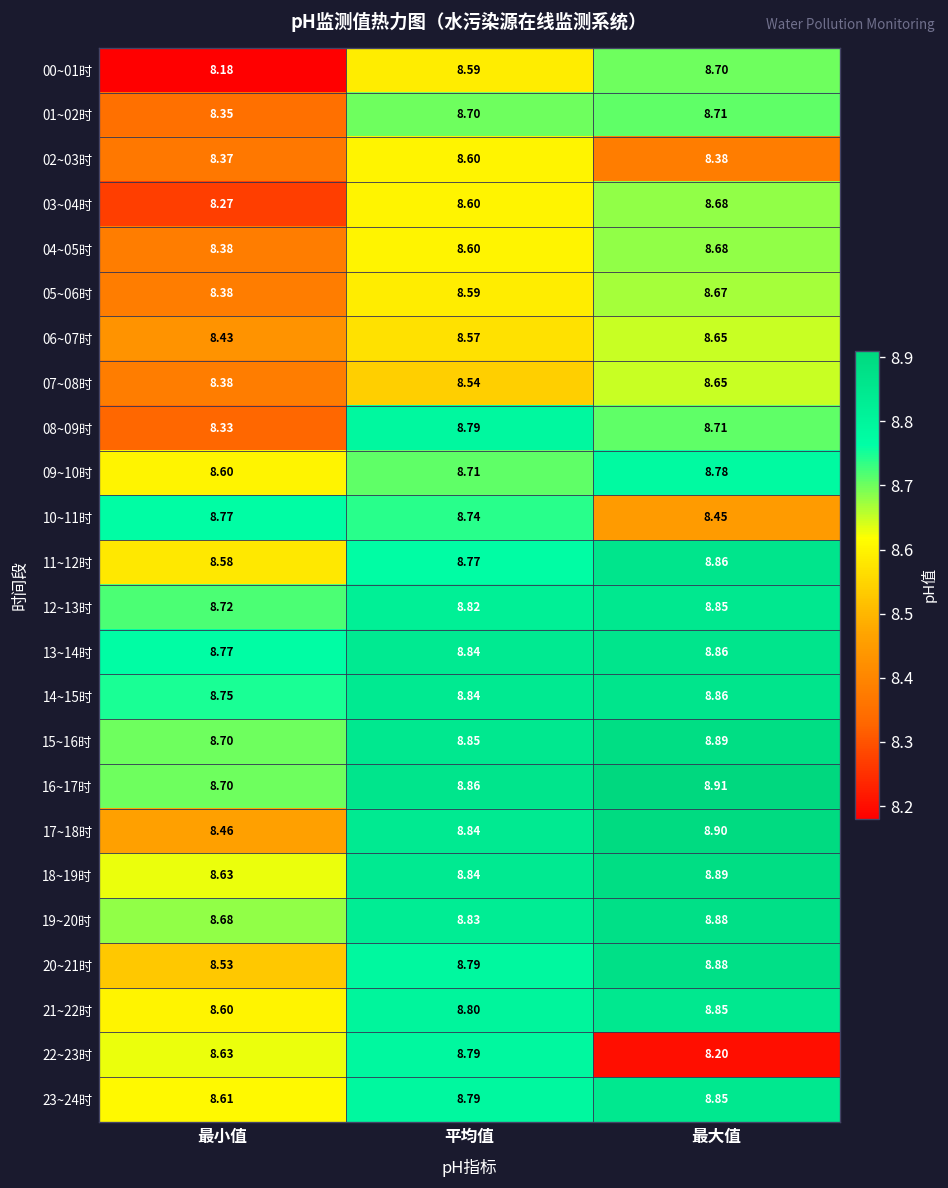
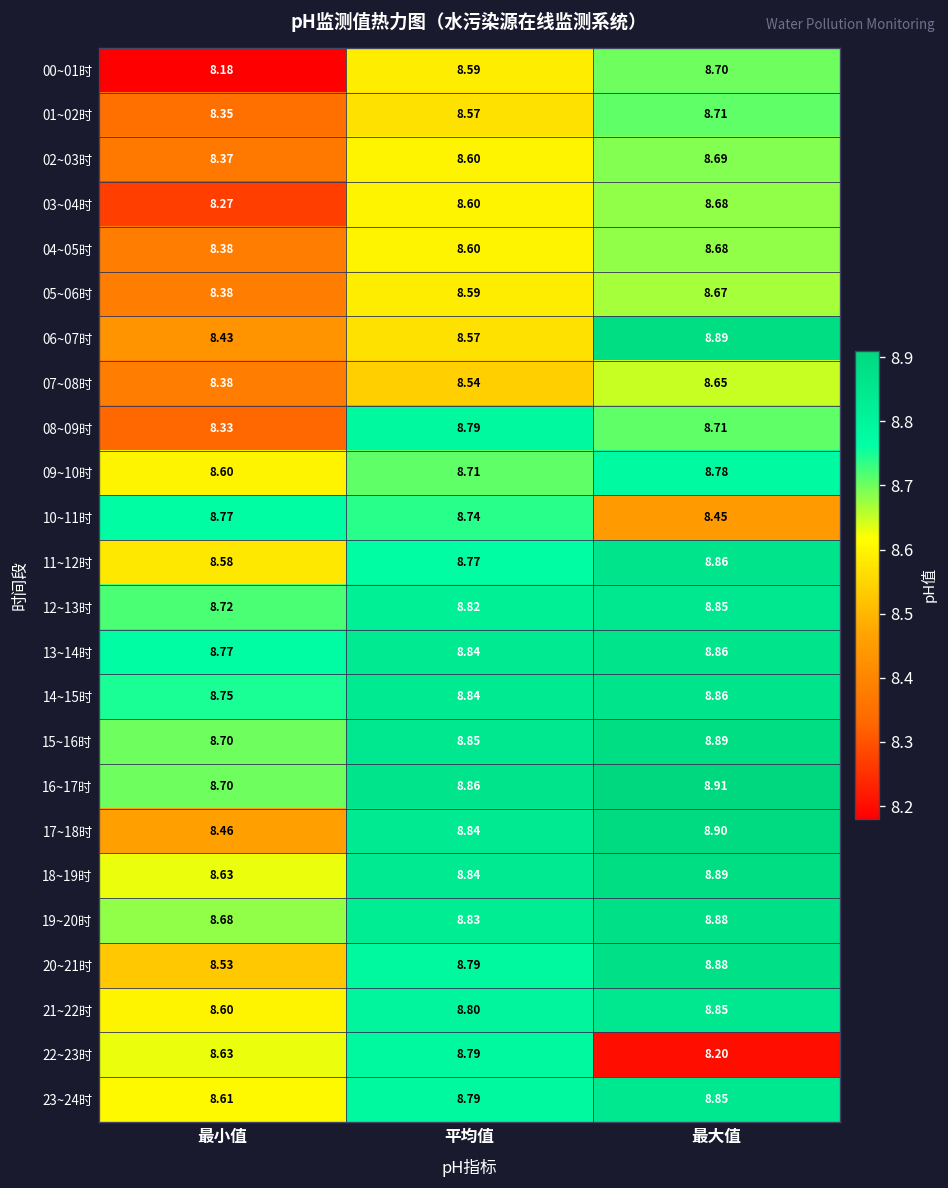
  {
    "00~01时": {
      "最小值": 8.18,
      "平均值": 8.59,
      "最大值": 8.70
    },
    "01~02时": {
      "最小值": 8.35,
-     "平均值": 8.70,
+     "平均值": 8.57,
      "最大值": 8.71
    },
    "02~03时": {
      "最小值": 8.37,
      "平均值": 8.60,
-     "最大值": 8.38
+     "最大值": 8.69
    },
    "03~04时": {
      "最小值": 8.27,
      "平均值": 8.60,
      "最大值": 8.68
    },
    "04~05时": {
      "最小值": 8.38,
      "平均值": 8.60,
      "最大值": 8.68
    },
    "05~06时": {
      "最小值": 8.38,
      "平均值": 8.59,
      "最大值": 8.67
    },
    "06~07时": {
      "最小值": 8.43,
      "平均值": 8.57,
-     "最大值": 8.65
+     "最大值": 8.89
    },
    "07~08时": {
      "最小值": 8.38,
      "平均值": 8.54,
      "最大值": 8.65
    },
    "08~09时": {
      "最小值": 8.33,
      "平均值": 8.79,
      "最大值": 8.71
    },
    "09~10时": {
      "最小值": 8.60,
      "平均值": 8.71,
      "最大值": 8.78
    },
    "10~11时": {
      "最小值": 8.77,
      "平均值": 8.74,
      "最大值": 8.45
    },
    "11~12时": {
      "最小值": 8.58,
      "平均值": 8.77,
      "最大值": 8.86
    },
    "12~13时": {
      "最小值": 8.72,
      "平均值": 8.82,
      "最大值": 8.85
    },
    "13~14时": {
      "最小值": 8.77,
      "平均值": 8.84,
      "最大值": 8.86
    },
    "14~15时": {
      "最小值": 8.75,
      "平均值": 8.84,
      "最大值": 8.86
    },
    "15~16时": {
      "最小值": 8.70,
      "平均值": 8.85,
      "最大值": 8.89
    },
    "16~17时": {
      "最小值": 8.70,
      "平均值": 8.86,
      "最大值": 8.91
    },
    "17~18时": {
      "最小值": 8.46,
      "平均值": 8.84,
      "最大值": 8.90
    },
    "18~19时": {
      "最小值": 8.63,
      "平均值": 8.84,
      "最大值": 8.89
    },
    "19~20时": {
      "最小值": 8.68,
      "平均值": 8.83,
      "最大值": 8.88
    },
    "20~21时": {
      "最小值": 8.53,
      "平均值": 8.79,
      "最大值": 8.88
    },
    "21~22时": {
      "最小值": 8.60,
      "平均值": 8.80,
      "最大值": 8.85
    },
    "22~23时": {
      "最小值": 8.63,
      "平均值": 8.79,
      "最大值": 8.20
    },
    "23~24时": {
      "最小值": 8.61,
      "平均值": 8.79,
      "最大值": 8.85
    }
  }
